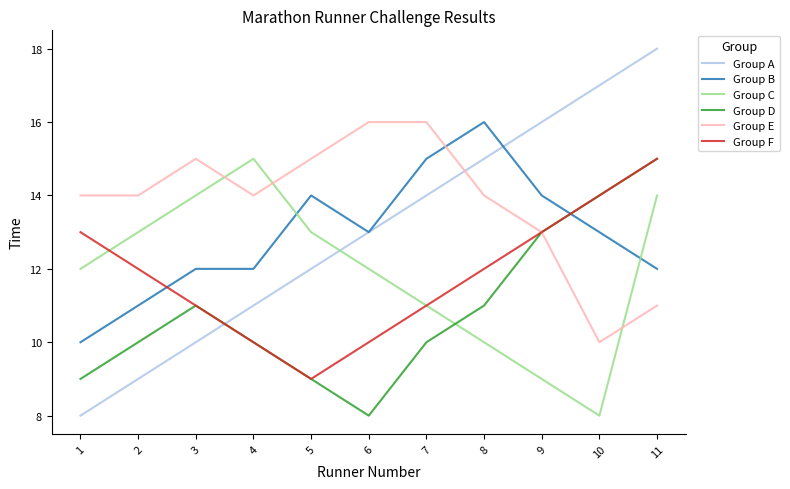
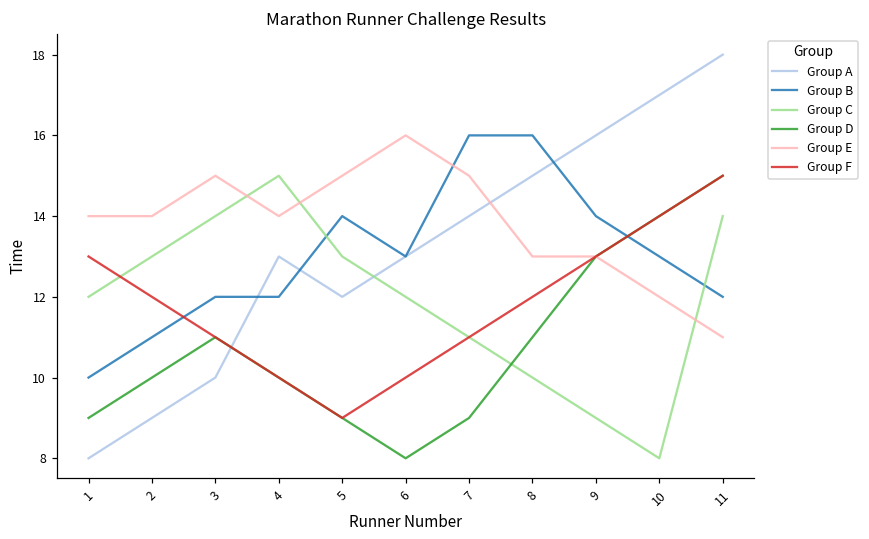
  {
    "Group A": {
      "1": 8,
      "2": 9,
      "3": 10,
-     "4": 11,
+     "4": 13,
      "5": 12,
      "7": 14,
      "8": 15,
      "9": 16,
      "10": 17,
      "11": 18
    },
    "Group B": {
      "1": 10,
      "2": 11,
      "3": 12,
      "4": 12,
      "5": 14,
-     "7": 15,
+     "7": 16,
      "8": 16,
      "9": 14,
      "10": 13,
      "11": 12
    },
    "Group C": {
      "1": 12,
      "2": 13,
      "3": 14,
      "4": 15,
      "5": 13,
      "6": 12,
      "8": 10,
      "9": 9,
      "10": 8,
      "11": 14
    },
    "Group D": {
      "1": 9,
      "2": 10,
      "6": 8,
-     "7": 10,
+     "7": 9,
      "8": 11
    },
    "Group E": {
      "1": 14,
      "2": 14,
      "3": 15,
      "4": 14,
      "5": 15,
      "6": 16,
-     "7": 16,
-     "8": 14,
-     "10": 10,
+     "7": 15,
+     "8": 13,
+     "10": 12,
      "11": 11
    },
    "Group F": {
      "1": 13,
      "2": 12,
      "6": 10,
      "8": 12
    }
  }
